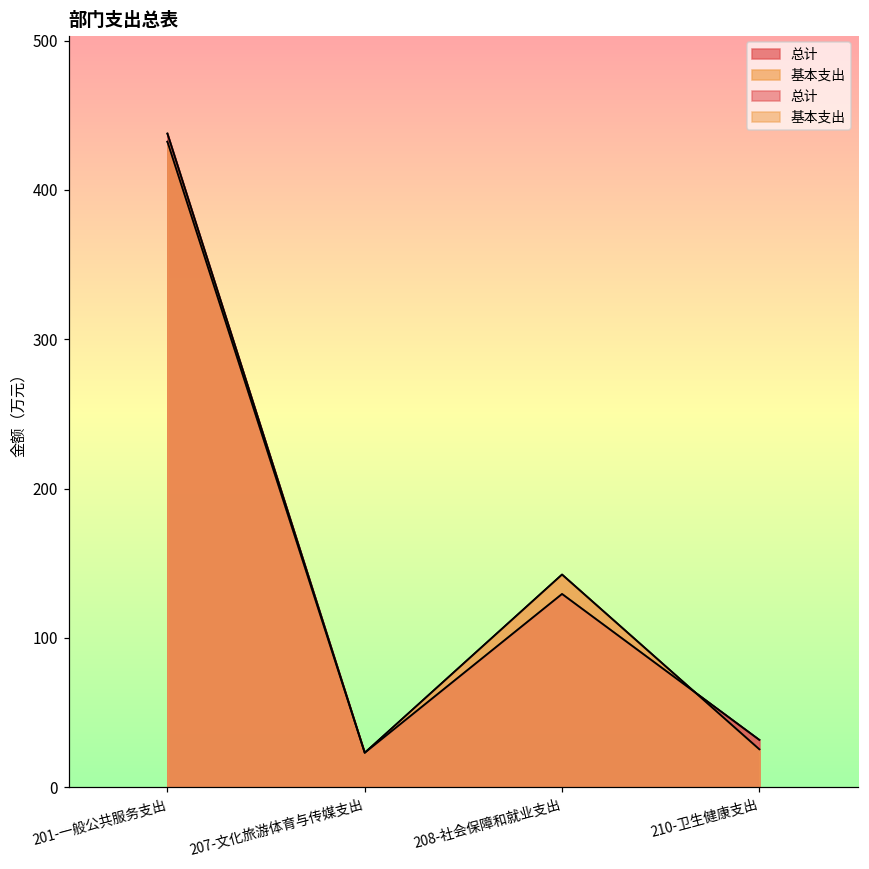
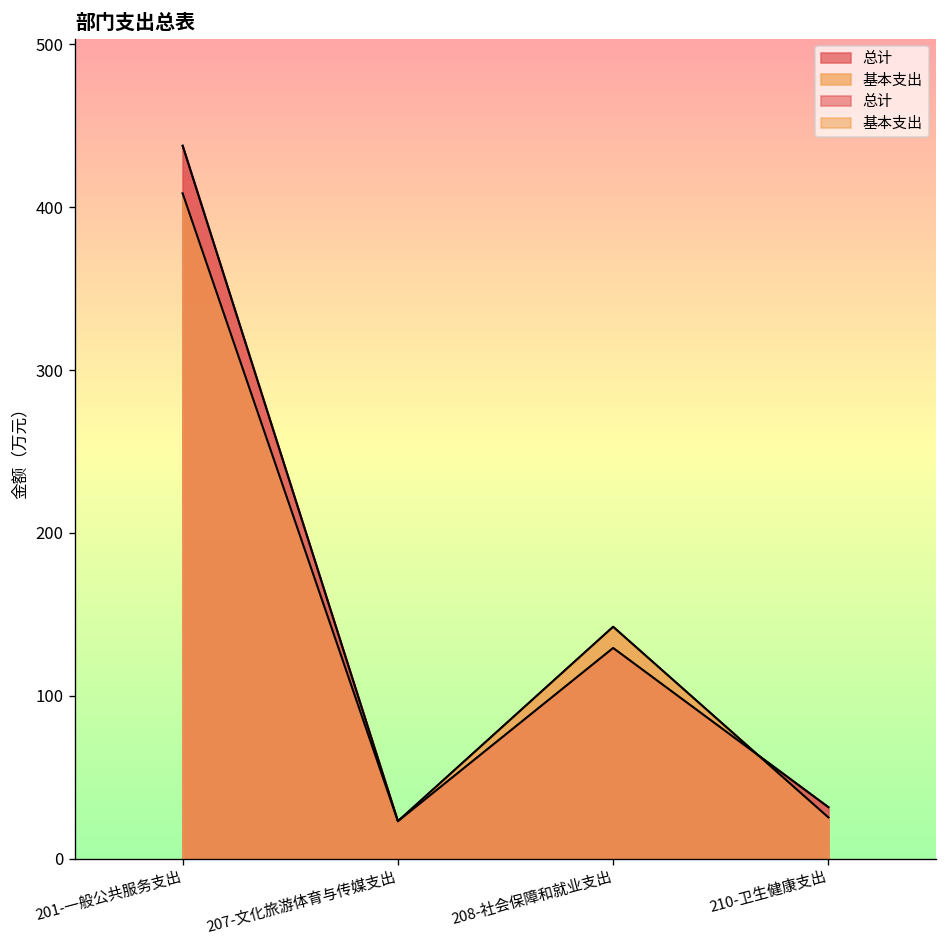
  {
    "总计": {
      "201-一般公共服务支出": 438,
      "208-社会保障和就业支出": 129,
      "210-卫生健康支出": 32
    },
    "基本支出": {
-     "201-一般公共服务支出": 432,
+     "201-一般公共服务支出": 408,
      "208-社会保障和就业支出": 142,
      "210-卫生健康支出": 25
    }
  }
